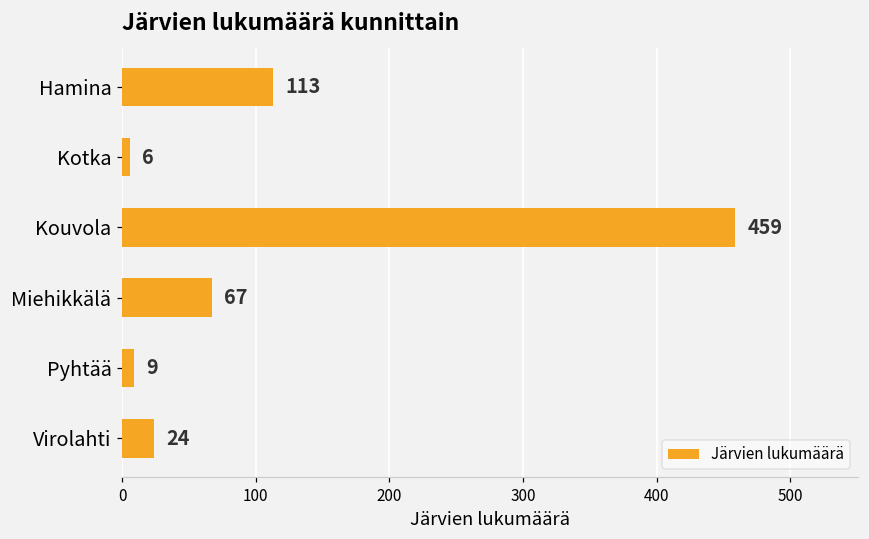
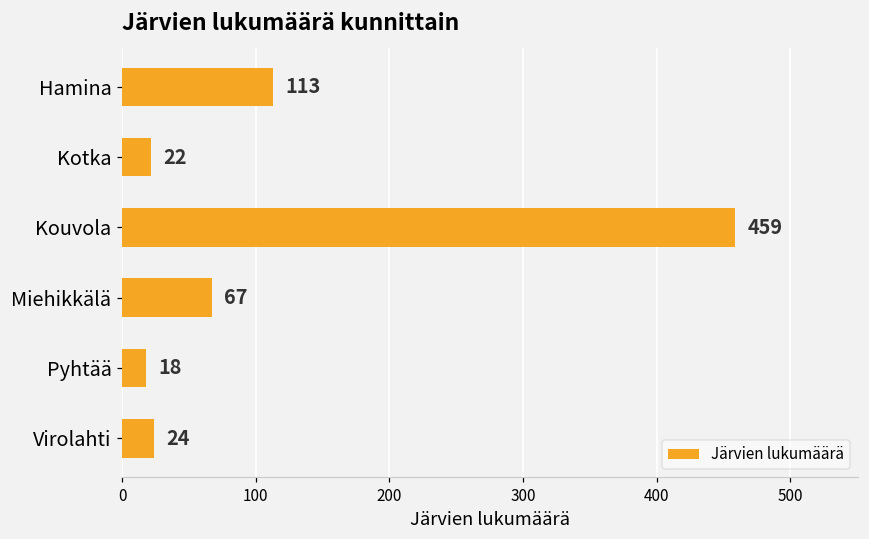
  {
    "Hamina": 113,
-   "Kotka": 6,
+   "Kotka": 22,
    "Kouvola": 459,
    "Miehikkälä": 67,
-   "Pyhtää": 9,
+   "Pyhtää": 18,
    "Virolahti": 24
  }
